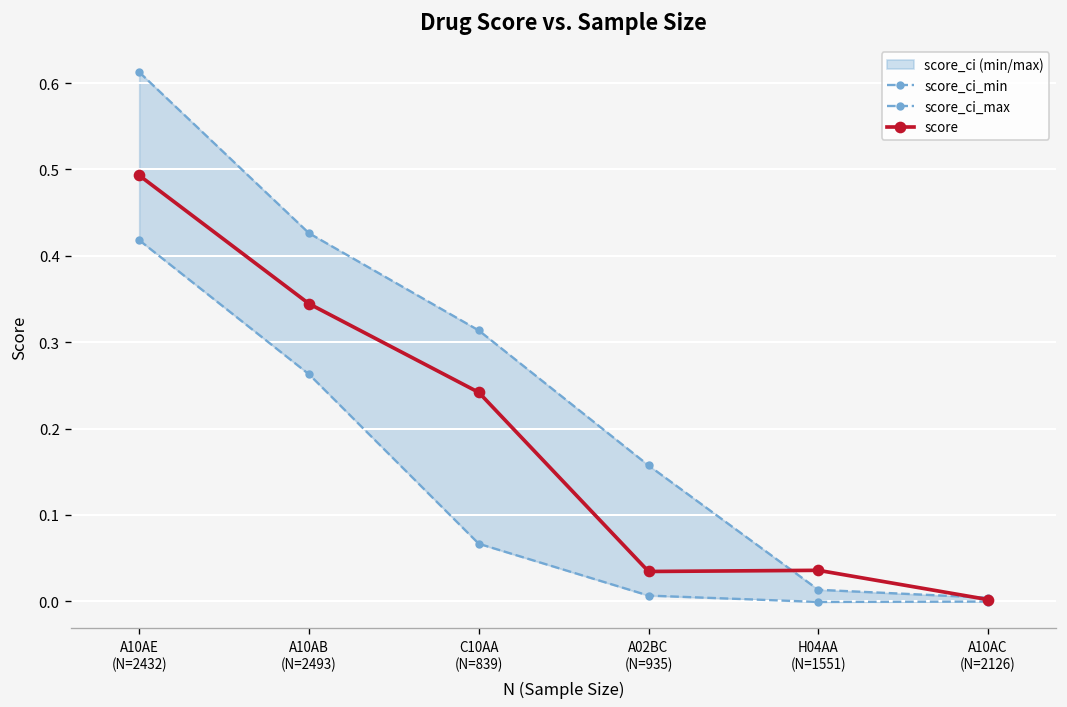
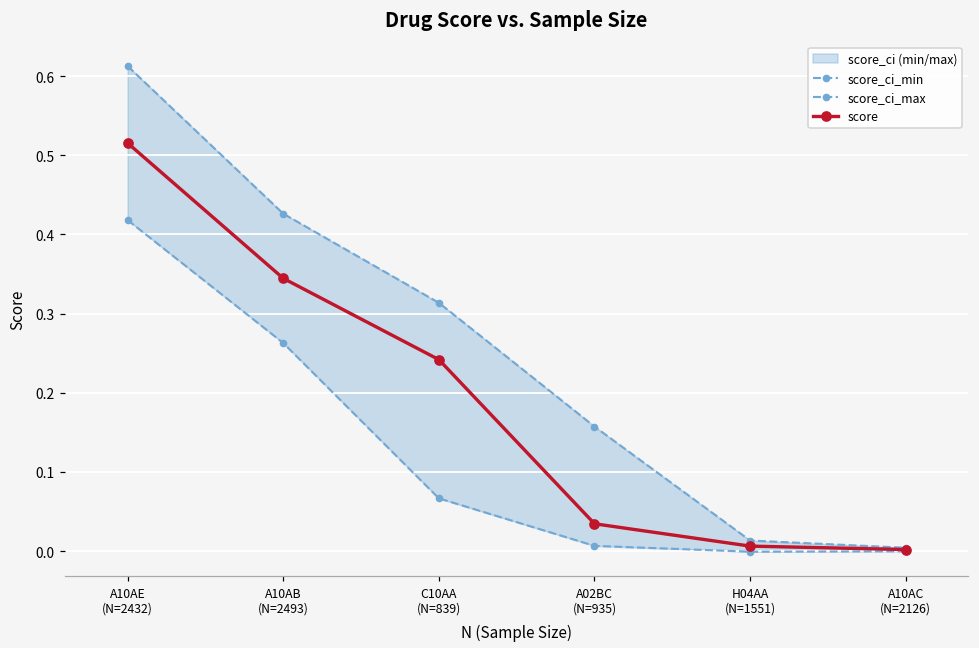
  {
    "score": {
-     "A10AE (N=2432)": 0.49,
+     "A10AE (N=2432)": 0.52,
      "A10AB (N=2493)": 0.34,
      "C10AA (N=839)": 0.24,
      "A02BC (N=935)": 0.03,
-     "H04AA (N=1551)": 0.04
+     "H04AA (N=1551)": 0.01
    }
  }
